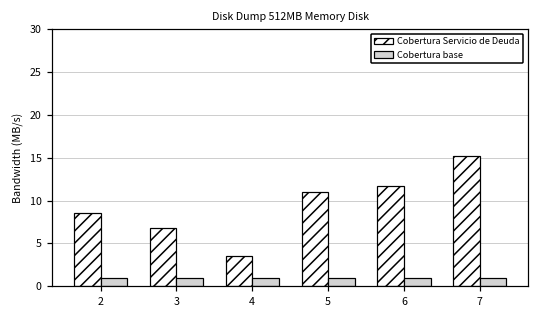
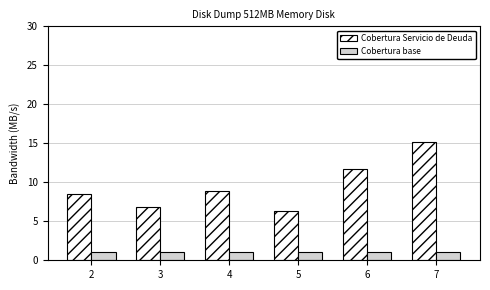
  {
    "Cobertura Servicio de Deuda": {
      "2": 9,
      "3": 7,
-     "4": 4,
-     "5": 11,
+     "4": 9,
+     "5": 6,
      "6": 12,
      "7": 15
    },
    "Cobertura base": {
      "2": 1,
      "3": 1,
      "4": 1,
      "5": 1,
      "6": 1,
      "7": 1
    }
  }
